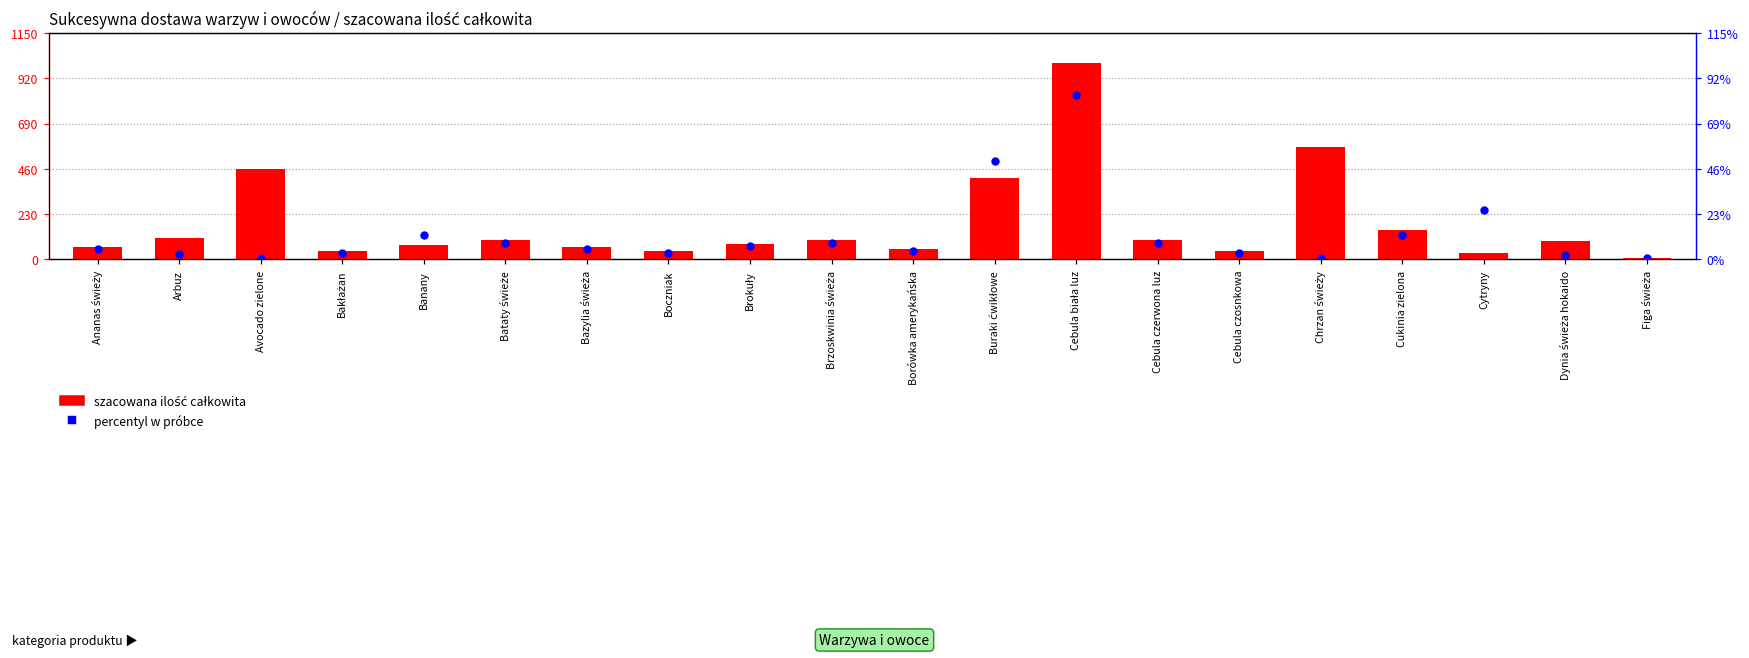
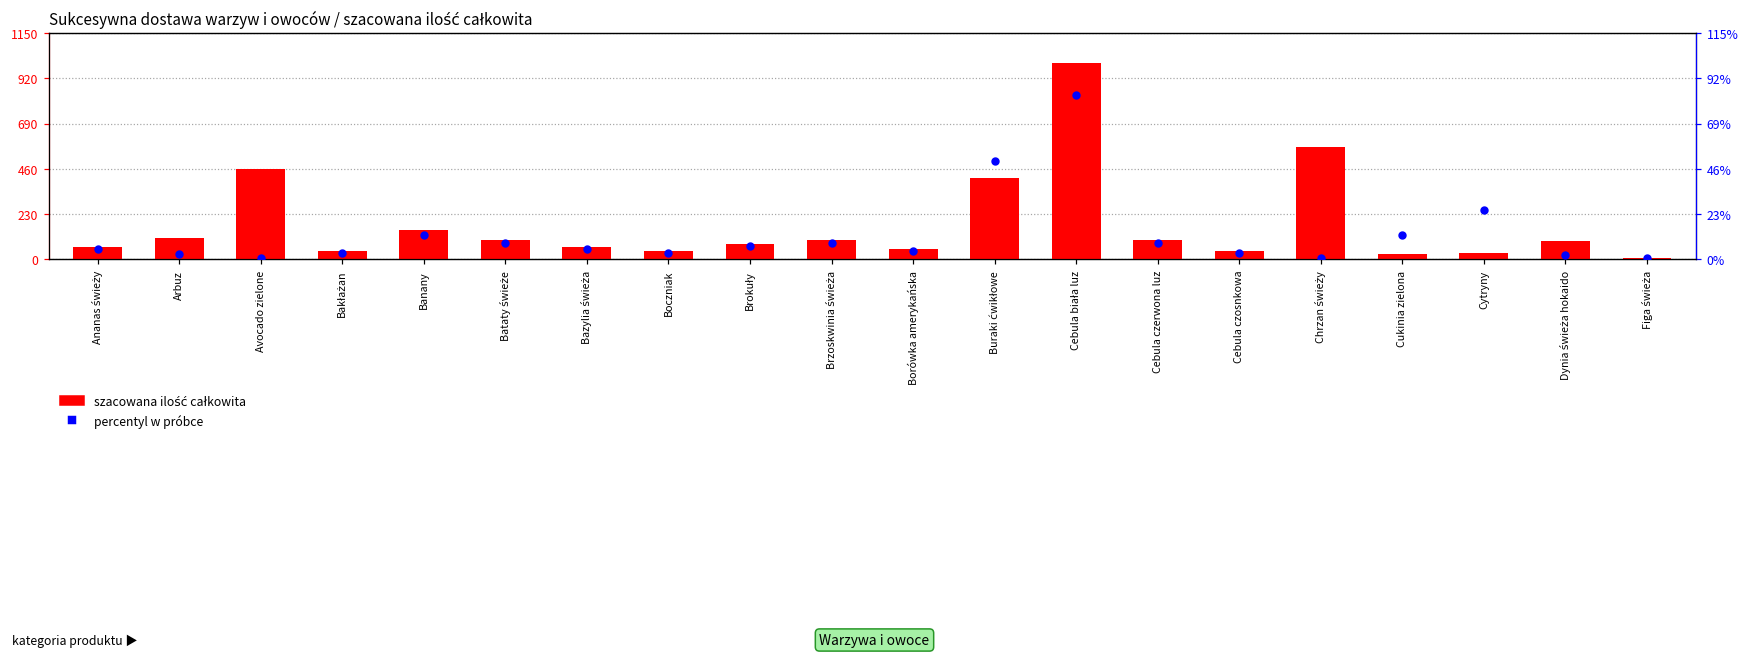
  {
    "szacowana ilość całkowita": {
      "Ananas świeży": 60,
      "Arbuz": 110,
      "Avocado zielone": 460,
      "Bakłażan": 40,
-     "Banany": 70,
+     "Banany": 150,
      "Bataty świeże": 100,
      "Bazylia świeża": 60,
      "Boczniak": 40,
      "Brokuły": 80,
      "Brzoskwinia świeża": 100,
      "Borówka amerykańska": 50,
      "Buraki ćwikłowe": 420,
      "Cebula biała luz": 1000,
      "Cebula czerwona luz": 100,
      "Cebula czosnkowa": 40,
      "Chrzan świeży": 570,
-     "Cukinia zielona": 150,
+     "Cukinia zielona": 30,
      "Cytryny": 30,
      "Dynia świeża hokaido": 90
    }
  }
